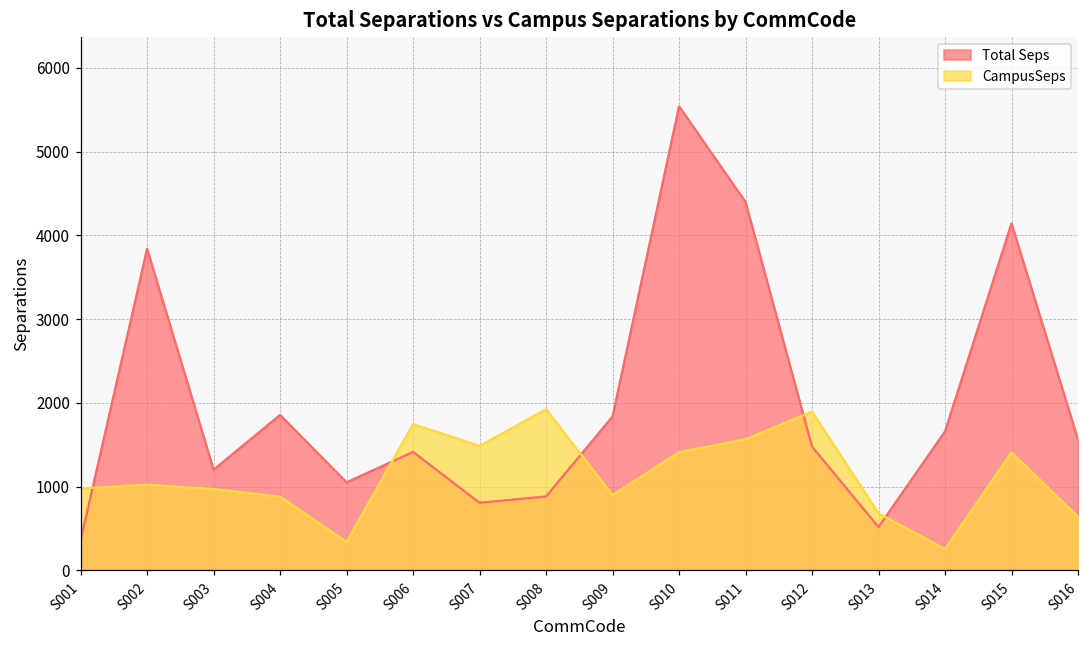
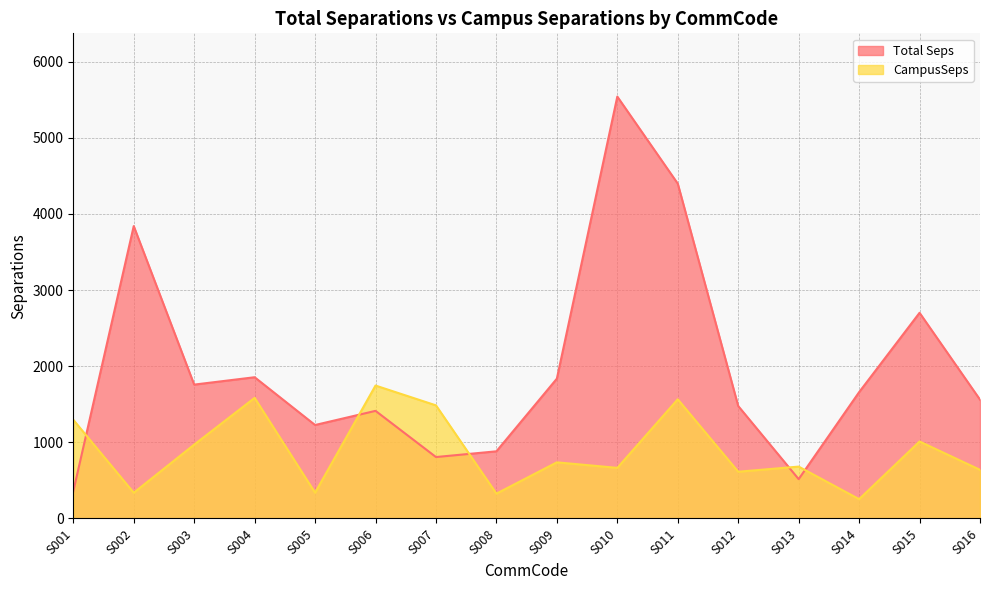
  {
    "Total Seps": {
      "S001": 400,
      "S002": 3800,
-     "S003": 1200,
+     "S003": 1800,
      "S004": 1900,
-     "S005": 1100,
+     "S005": 1200,
      "S006": 1400,
      "S007": 800,
      "S008": 900,
      "S009": 1800,
      "S010": 5500,
      "S011": 4400,
      "S012": 1500,
      "S013": 500,
      "S014": 1700,
-     "S015": 4100,
+     "S015": 2700,
      "S016": 1600
    },
    "CampusSeps": {
-     "S001": 1000,
-     "S002": 1000,
+     "S001": 1300,
+     "S002": 300,
      "S003": 1000,
-     "S004": 900,
+     "S004": 1600,
      "S005": 300,
      "S006": 1700,
      "S007": 1500,
-     "S008": 1900,
-     "S009": 900,
-     "S010": 1400,
+     "S008": 300,
+     "S009": 700,
+     "S010": 700,
      "S011": 1600,
-     "S012": 1900,
+     "S012": 600,
      "S013": 700,
      "S014": 300,
-     "S015": 1400,
+     "S015": 1000,
      "S016": 600
    }
  }
